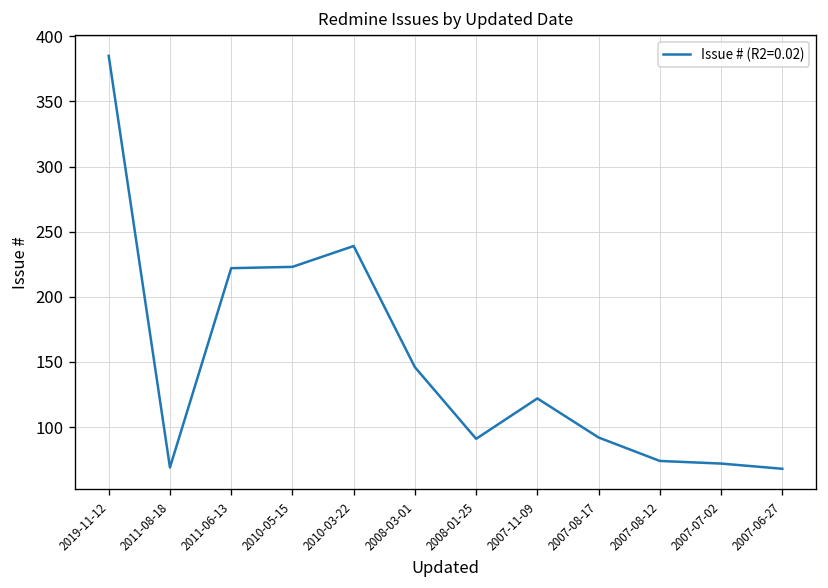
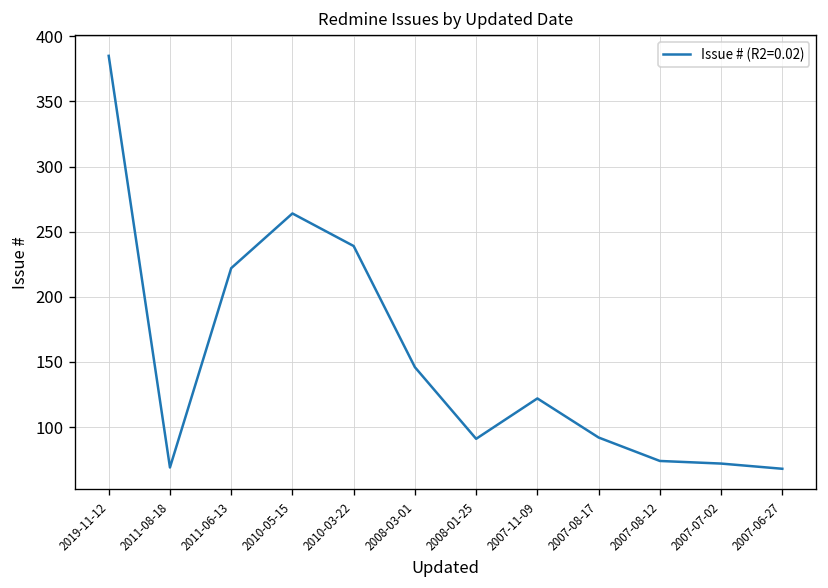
  {
    "2019-11-12": 385,
    "2011-08-18": 69,
    "2011-06-13": 222,
-   "2010-05-15": 223,
+   "2010-05-15": 264,
    "2010-03-22": 239,
    "2008-03-01": 146,
    "2008-01-25": 91,
    "2007-11-09": 122,
    "2007-08-17": 92,
    "2007-08-12": 74,
    "2007-07-02": 72,
    "2007-06-27": 68
  }
